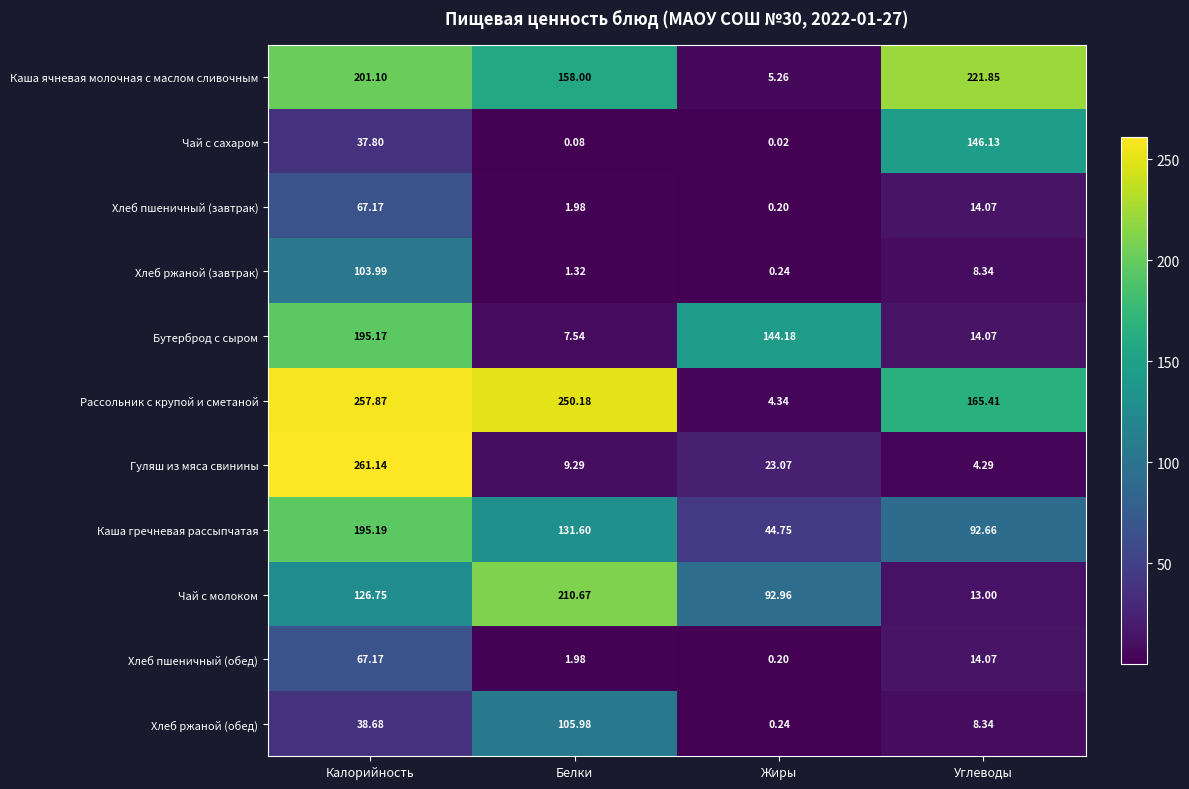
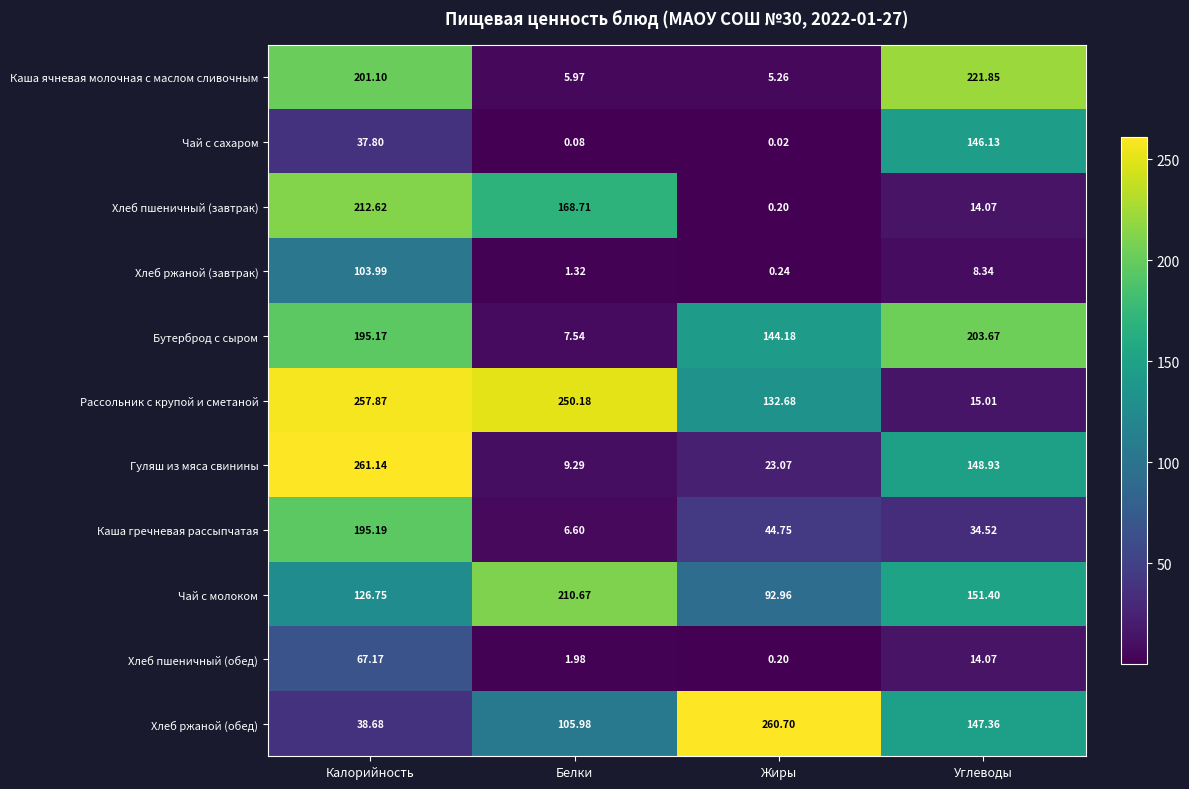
  {
    "Каша ячневая молочная с маслом сливочным": {
      "Калорийность": 201.10,
-     "Белки": 158.00,
+     "Белки": 5.97,
      "Жиры": 5.26,
      "Углеводы": 221.85
    },
    "Чай с сахаром": {
      "Калорийность": 37.80,
      "Белки": 0.08,
      "Жиры": 0.02,
      "Углеводы": 146.13
    },
    "Хлеб пшеничный (завтрак)": {
-     "Калорийность": 67.17,
-     "Белки": 1.98,
+     "Калорийность": 212.62,
+     "Белки": 168.71,
      "Жиры": 0.20,
      "Углеводы": 14.07
    },
    "Хлеб ржаной (завтрак)": {
      "Калорийность": 103.99,
      "Белки": 1.32,
      "Жиры": 0.24,
      "Углеводы": 8.34
    },
    "Бутерброд с сыром": {
      "Калорийность": 195.17,
      "Белки": 7.54,
      "Жиры": 144.18,
-     "Углеводы": 14.07
+     "Углеводы": 203.67
    },
    "Рассольник с крупой и сметаной": {
      "Калорийность": 257.87,
      "Белки": 250.18,
-     "Жиры": 4.34,
-     "Углеводы": 165.41
+     "Жиры": 132.68,
+     "Углеводы": 15.01
    },
    "Гуляш из мяса свинины": {
      "Калорийность": 261.14,
      "Белки": 9.29,
      "Жиры": 23.07,
-     "Углеводы": 4.29
+     "Углеводы": 148.93
    },
    "Каша гречневая рассыпчатая": {
      "Калорийность": 195.19,
-     "Белки": 131.60,
+     "Белки": 6.60,
      "Жиры": 44.75,
-     "Углеводы": 92.66
+     "Углеводы": 34.52
    },
    "Чай с молоком": {
      "Калорийность": 126.75,
      "Белки": 210.67,
      "Жиры": 92.96,
-     "Углеводы": 13.00
+     "Углеводы": 151.40
    },
    "Хлеб пшеничный (обед)": {
      "Калорийность": 67.17,
      "Белки": 1.98,
      "Жиры": 0.20,
      "Углеводы": 14.07
    },
    "Хлеб ржаной (обед)": {
      "Калорийность": 38.68,
      "Белки": 105.98,
-     "Жиры": 0.24,
-     "Углеводы": 8.34
+     "Жиры": 260.70,
+     "Углеводы": 147.36
    }
  }
